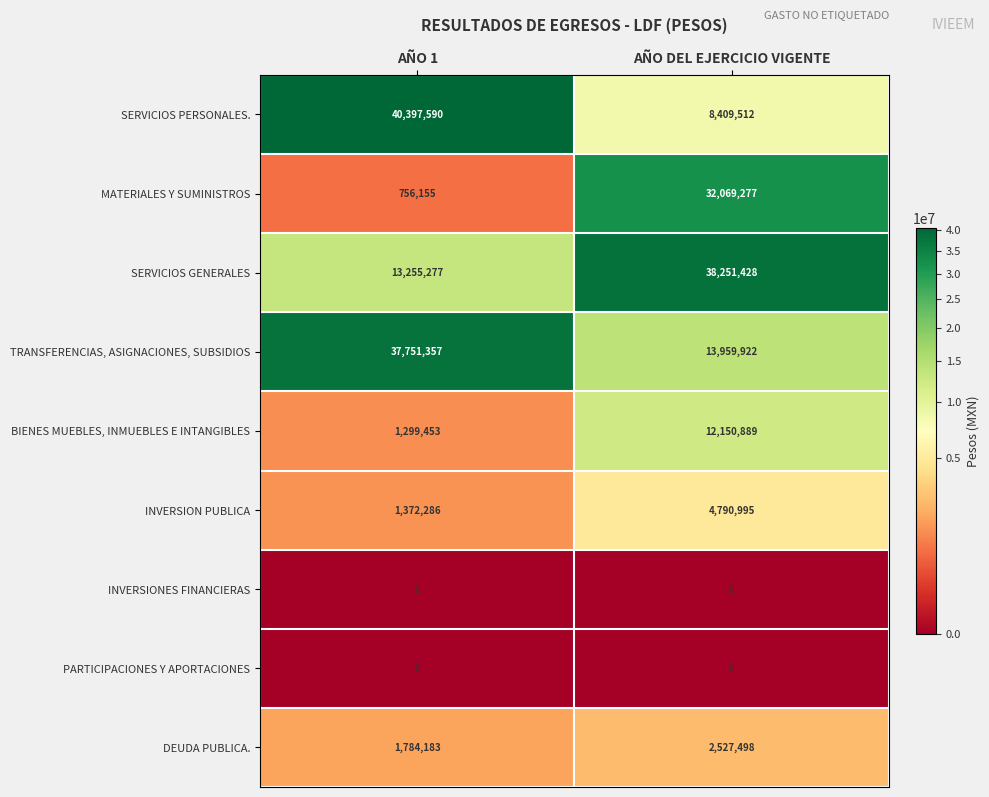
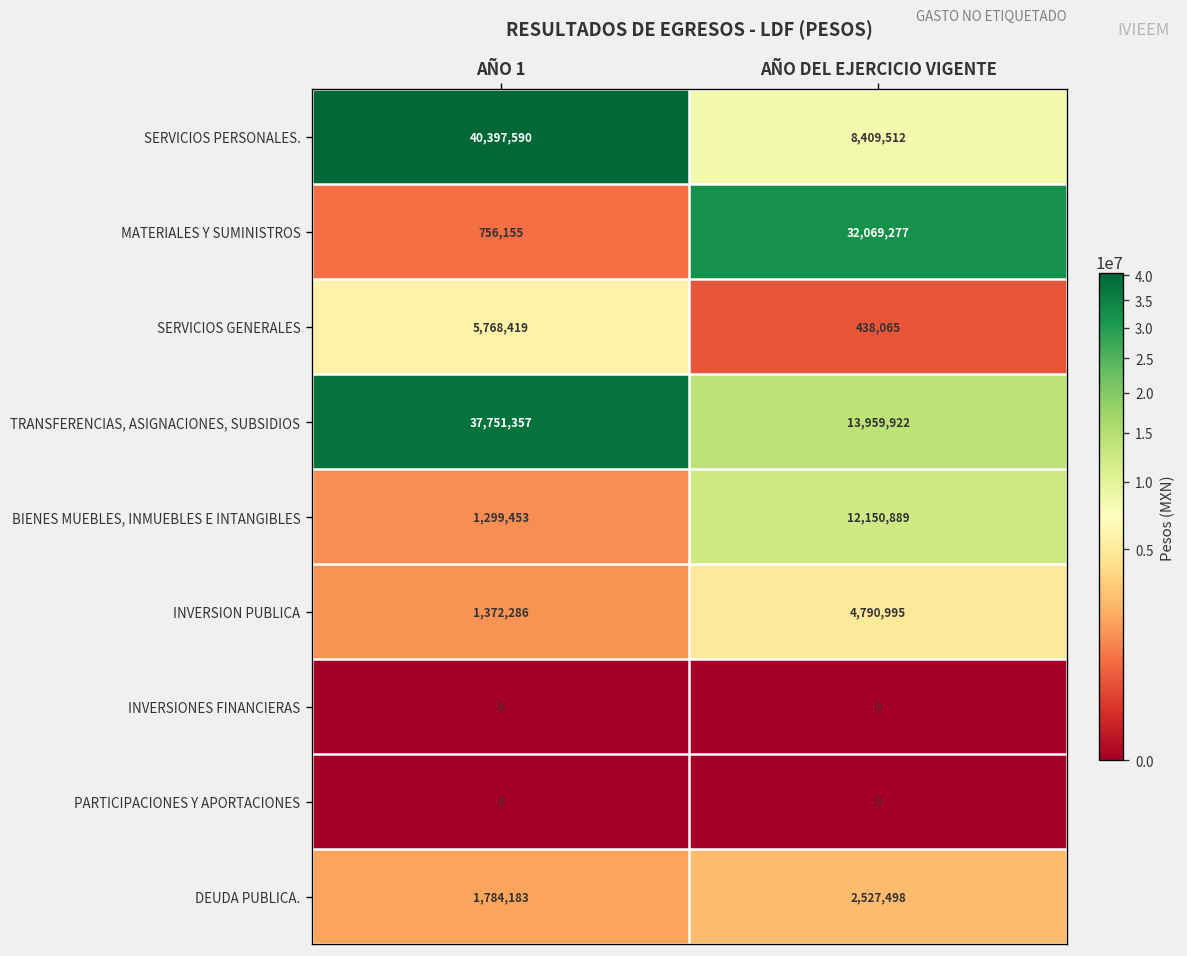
  {
    "SERVICIOS PERSONALES.": {
      "AÑO 1": "40,397,590",
      "AÑO DEL EJERCICIO VIGENTE": "8,409,512"
    },
    "MATERIALES Y SUMINISTROS": {
      "AÑO 1": "756,155",
      "AÑO DEL EJERCICIO VIGENTE": "32,069,277"
    },
    "SERVICIOS GENERALES": {
-     "AÑO 1": "13,255,277",
-     "AÑO DEL EJERCICIO VIGENTE": "38,251,428"
+     "AÑO 1": "5,768,419",
+     "AÑO DEL EJERCICIO VIGENTE": "438,065"
    },
    "TRANSFERENCIAS, ASIGNACIONES, SUBSIDIOS": {
      "AÑO 1": "37,751,357",
      "AÑO DEL EJERCICIO VIGENTE": "13,959,922"
    },
    "BIENES MUEBLES, INMUEBLES E INTANGIBLES": {
      "AÑO 1": "1,299,453",
      "AÑO DEL EJERCICIO VIGENTE": "12,150,889"
    },
    "INVERSION PUBLICA": {
      "AÑO 1": "1,372,286",
      "AÑO DEL EJERCICIO VIGENTE": "4,790,995"
    },
    "INVERSIONES FINANCIERAS": {
      "AÑO 1": "0",
      "AÑO DEL EJERCICIO VIGENTE": "0"
    },
    "PARTICIPACIONES Y APORTACIONES": {
      "AÑO 1": "0",
      "AÑO DEL EJERCICIO VIGENTE": "0"
    },
    "DEUDA PUBLICA.": {
      "AÑO 1": "1,784,183",
      "AÑO DEL EJERCICIO VIGENTE": "2,527,498"
    }
  }
